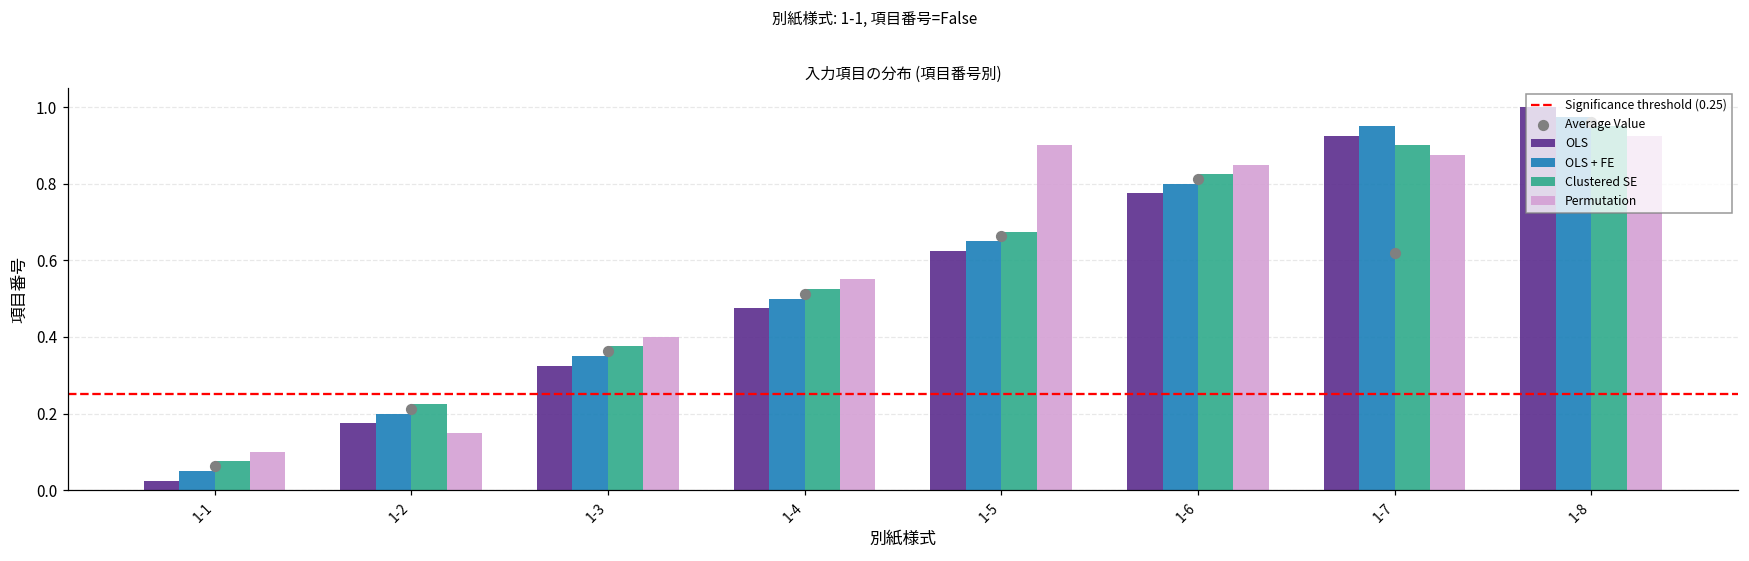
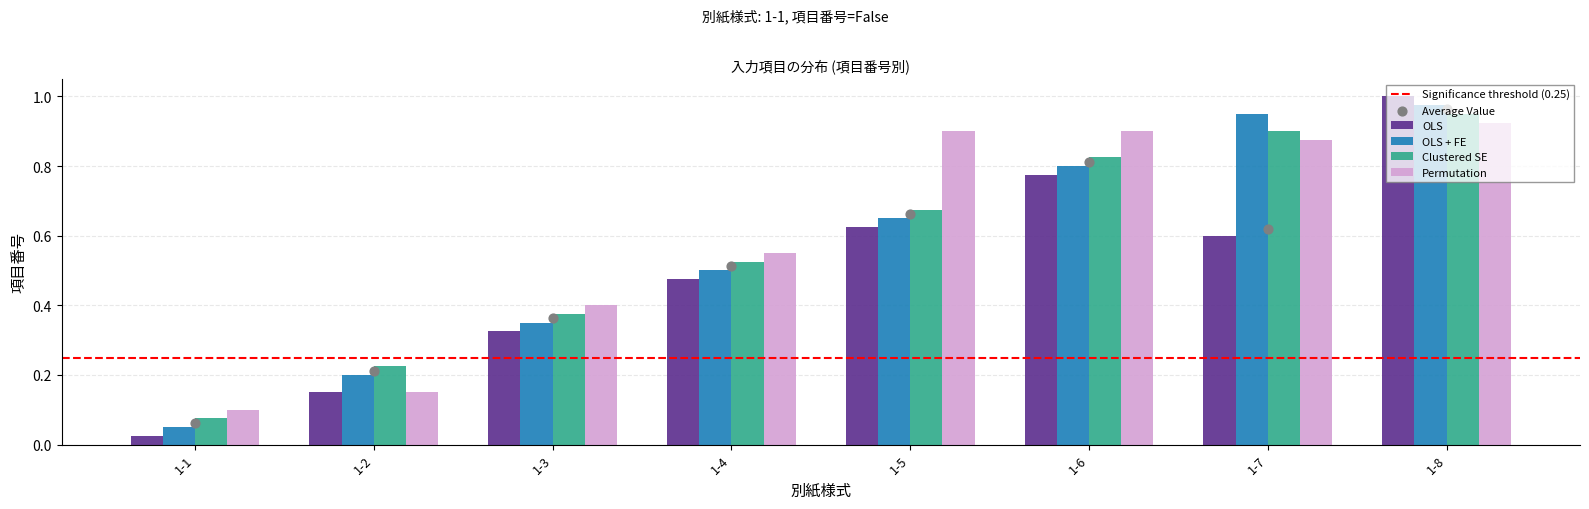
  {
    "OLS": {
      "1-1": 0.03,
-     "1-2": 0.18,
+     "1-2": 0.15,
      "1-3": 0.33,
      "1-4": 0.48,
      "1-5": 0.63,
      "1-6": 0.78,
-     "1-7": 0.93
+     "1-7": 0.60
    },
    "OLS + FE": {
      "1-1": 0.05,
      "1-2": 0.20,
      "1-3": 0.35,
      "1-4": 0.50,
      "1-5": 0.65,
      "1-6": 0.80,
      "1-7": 0.95
    },
    "Clustered SE": {
      "1-1": 0.08,
      "1-2": 0.23,
      "1-3": 0.38,
      "1-4": 0.53,
      "1-5": 0.68,
      "1-6": 0.83,
      "1-7": 0.90
    },
    "Permutation": {
      "1-1": 0.10,
      "1-2": 0.15,
      "1-3": 0.40,
      "1-4": 0.55,
      "1-5": 0.90,
-     "1-6": 0.85,
+     "1-6": 0.90,
      "1-7": 0.88
    }
  }
